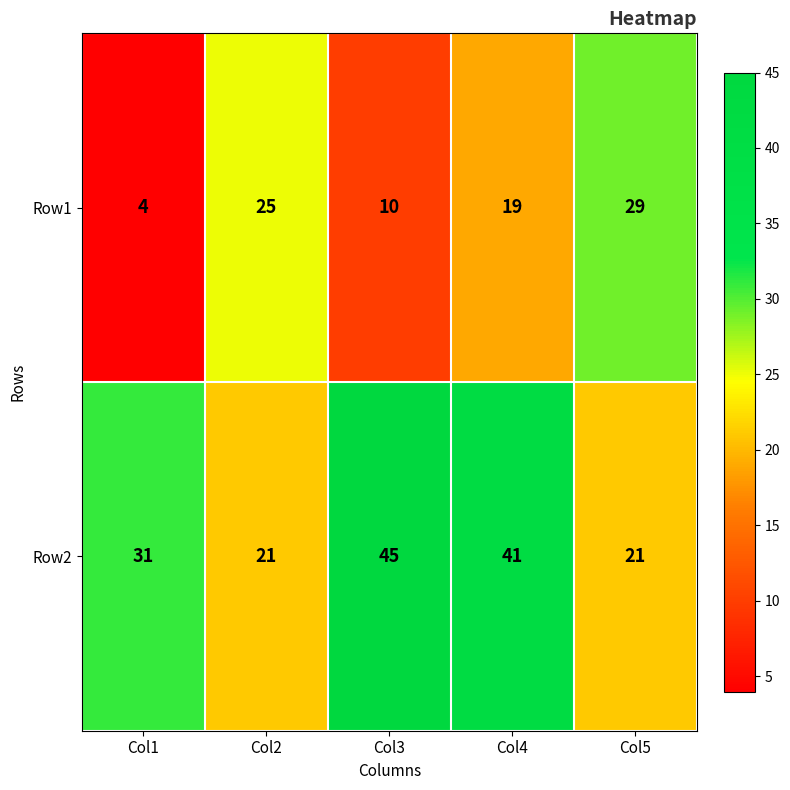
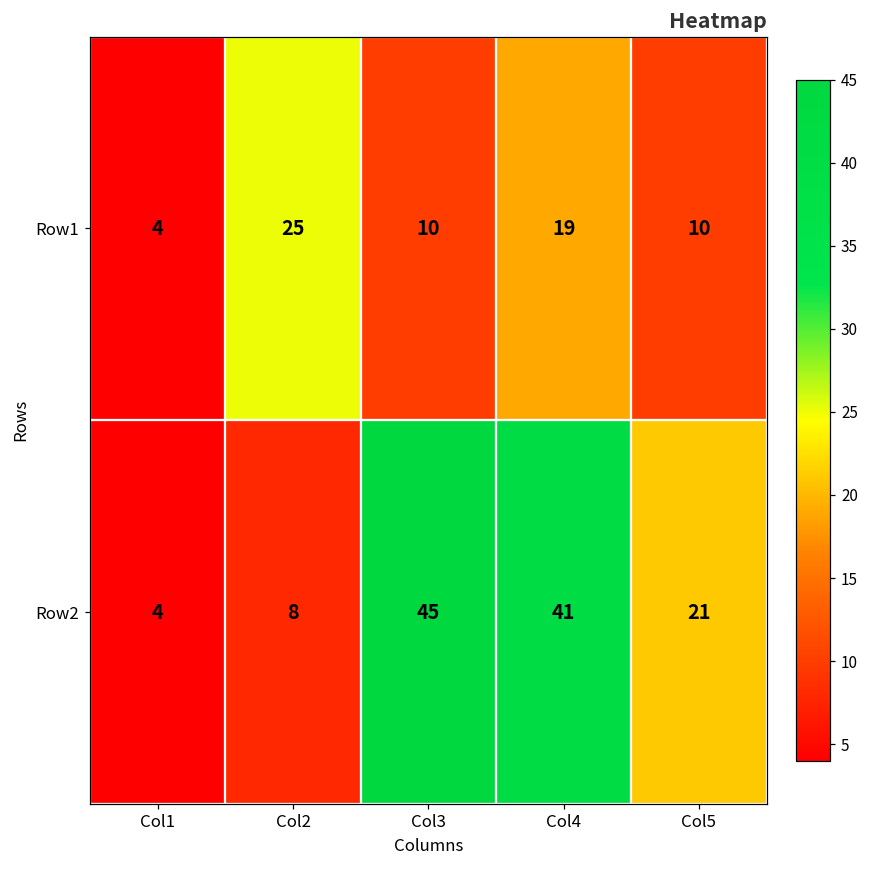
  {
    "Row1": {
      "Col1": 4,
      "Col2": 25,
      "Col3": 10,
      "Col4": 19,
-     "Col5": 29
+     "Col5": 10
    },
    "Row2": {
-     "Col1": 31,
-     "Col2": 21,
+     "Col1": 4,
+     "Col2": 8,
      "Col3": 45,
      "Col4": 41,
      "Col5": 21
    }
  }
